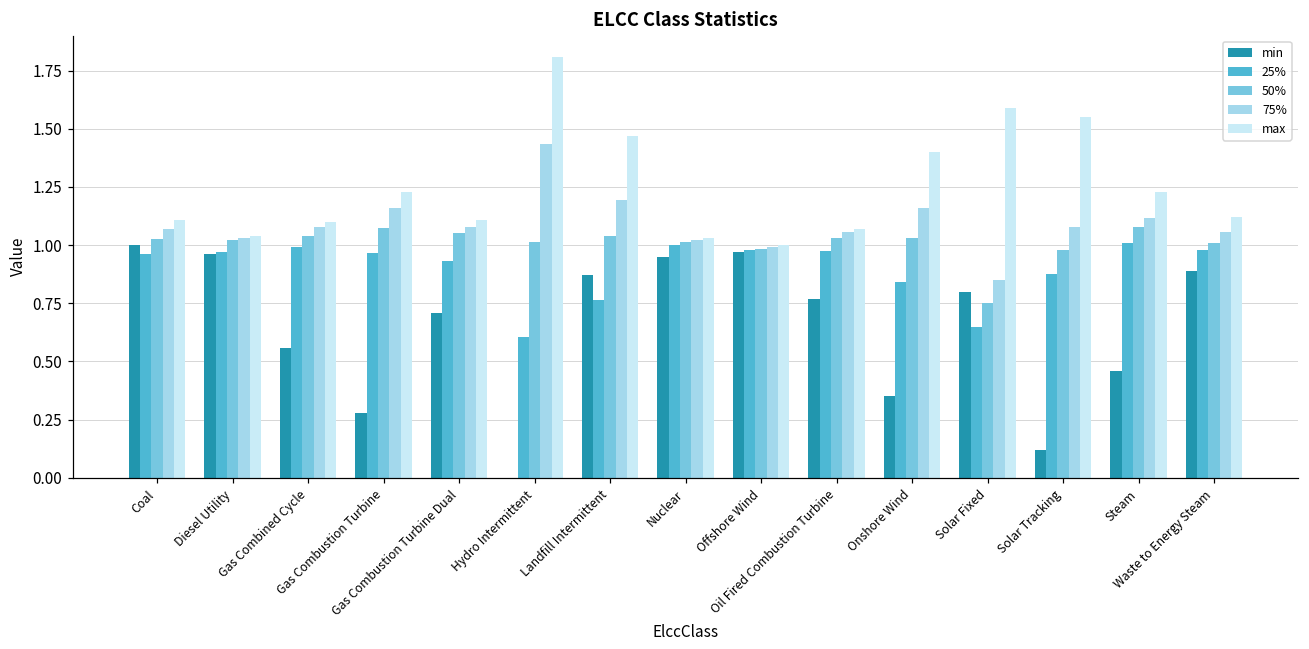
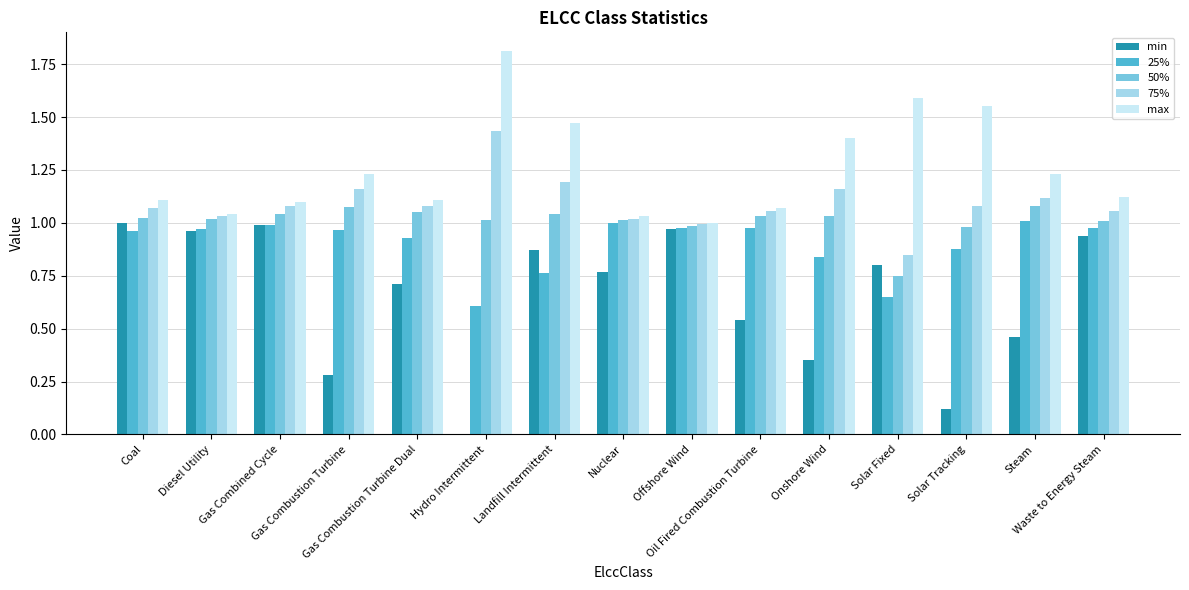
  {
    "min": {
      "Coal": 1.00,
      "Diesel Utility": 0.96,
-     "Gas Combined Cycle": 0.56,
+     "Gas Combined Cycle": 0.99,
      "Gas Combustion Turbine": 0.28,
      "Gas Combustion Turbine Dual": 0.71,
      "Hydro Intermittent": 0.00,
      "Landfill Intermittent": 0.87,
-     "Nuclear": 0.95,
+     "Nuclear": 0.77,
      "Offshore Wind": 0.97,
-     "Oil Fired Combustion Turbine": 0.77,
+     "Oil Fired Combustion Turbine": 0.54,
      "Onshore Wind": 0.35,
      "Solar Fixed": 0.80,
      "Solar Tracking": 0.12,
      "Steam": 0.46,
-     "Waste to Energy Steam": 0.89
+     "Waste to Energy Steam": 0.94
    }
  }
